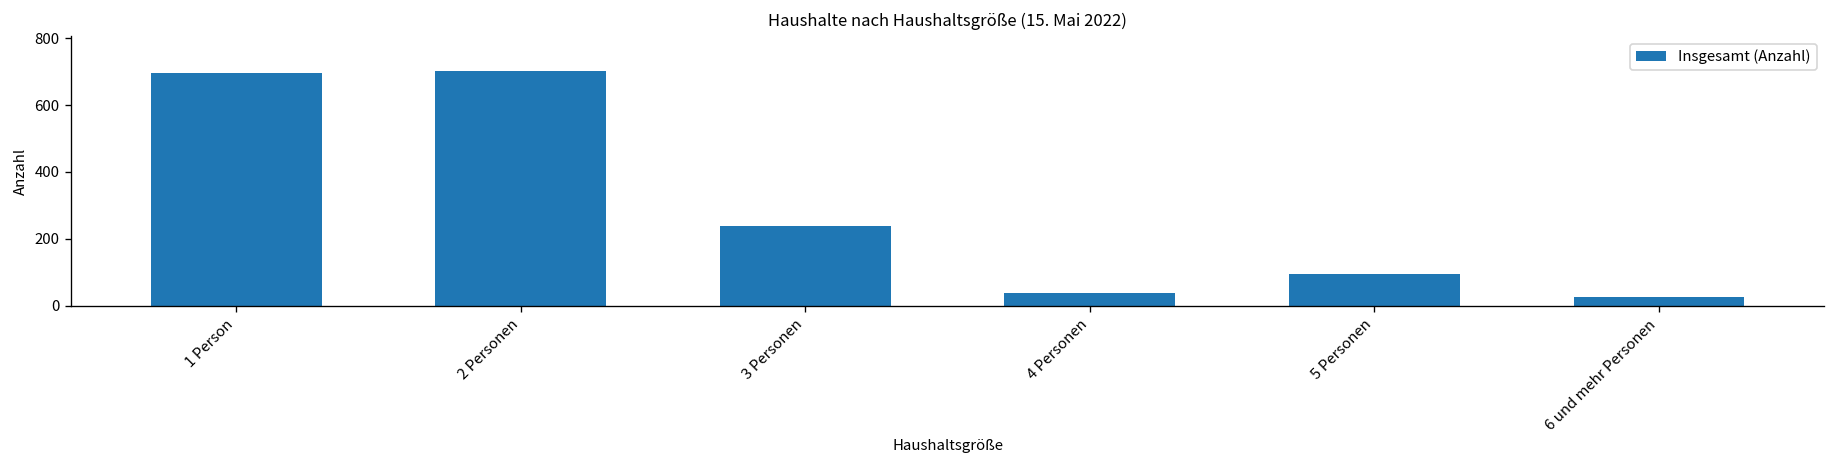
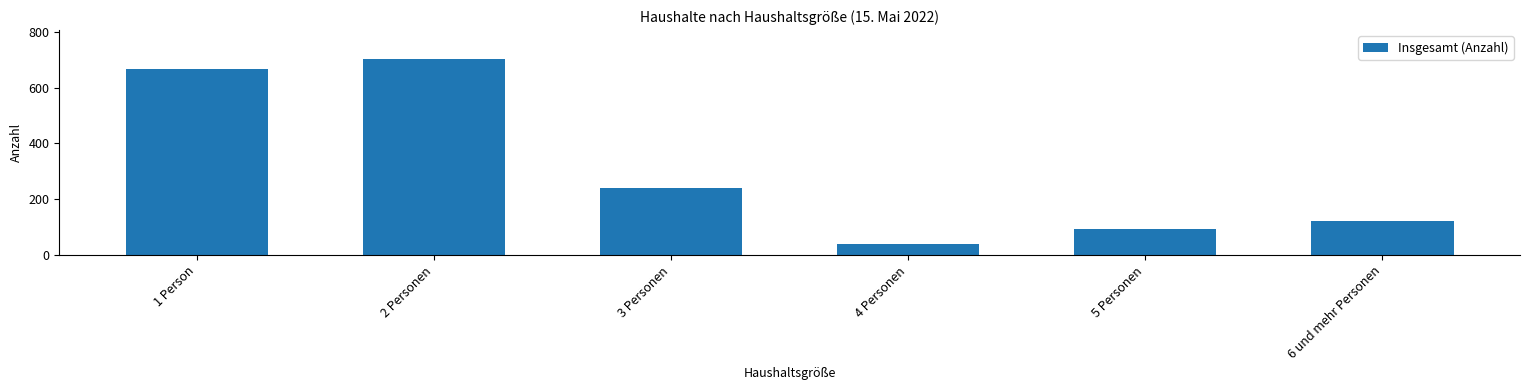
  {
-   "1 Person": 700,
+   "1 Person": 670,
    "2 Personen": 700,
    "3 Personen": 240,
    "4 Personen": 40,
    "5 Personen": 90,
-   "6 und mehr Personen": 30
+   "6 und mehr Personen": 120
  }
